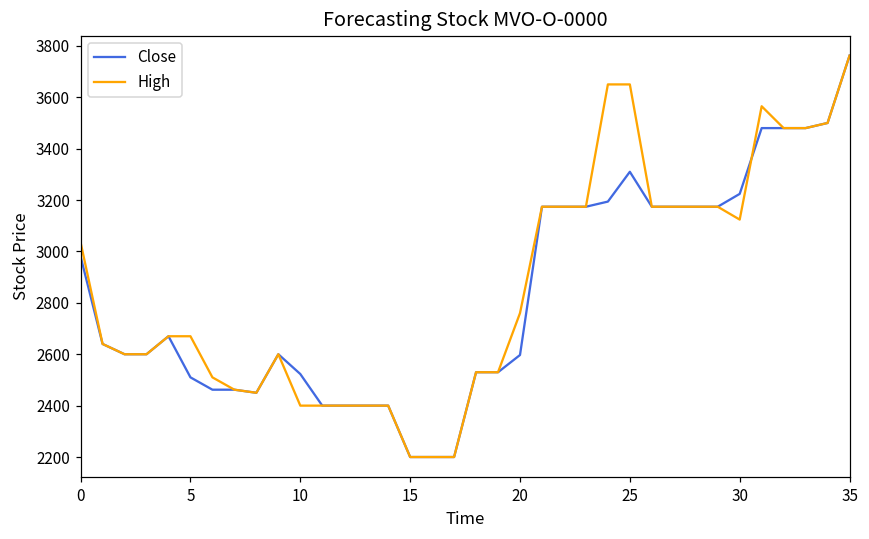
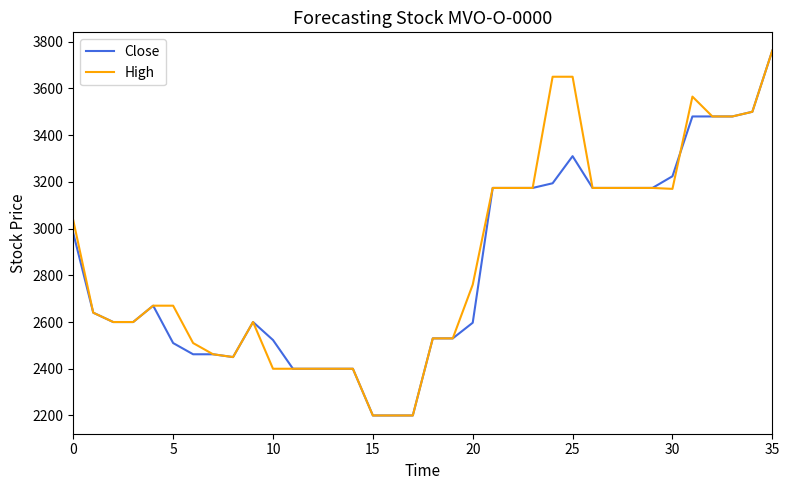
  {
    "Close": {
      "0": 2980,
      "5": 2510,
      "10": 2520,
      "20": 2600,
      "25": 3310,
      "30": 3220
    },
    "High": {
      "0": 3040,
      "5": 2670,
      "10": 2400,
      "20": 2760,
      "25": 3650,
-     "30": 3120
+     "30": 3170
    }
  }
